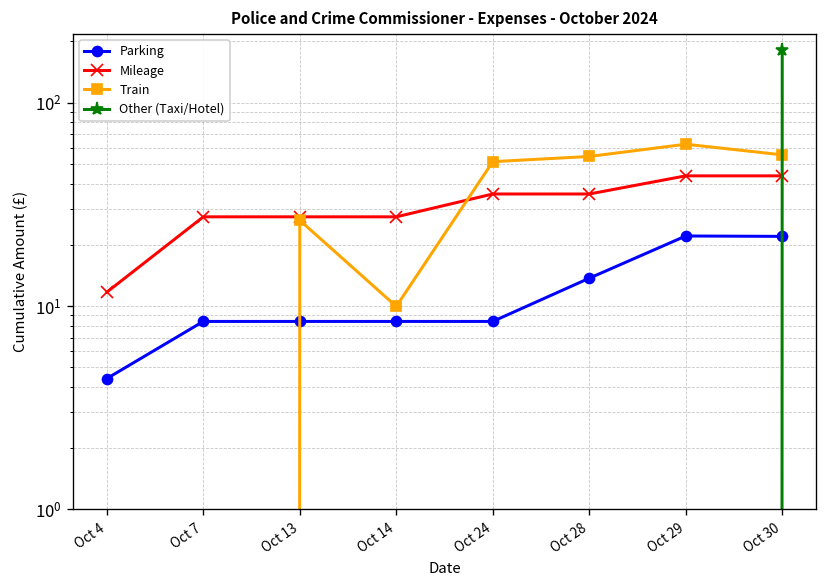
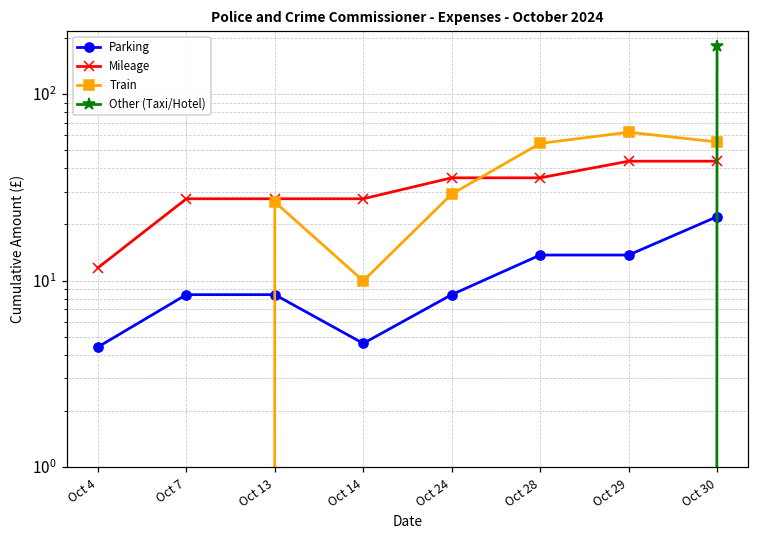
  {
    "Parking": {
      "Oct 4": 4.4,
      "Oct 7": 8,
      "Oct 13": 8,
-     "Oct 14": 8,
+     "Oct 14": 4.6,
      "Oct 24": 8,
      "Oct 28": 14,
-     "Oct 29": 22,
+     "Oct 29": 14,
      "Oct 30": 22
    },
    "Mileage": {
      "Oct 4": 12,
      "Oct 7": 27,
      "Oct 13": 27,
      "Oct 14": 27,
      "Oct 24": 36,
      "Oct 28": 36,
      "Oct 29": 44,
      "Oct 30": 44
    },
    "Train": {
      "Oct 13": 26,
      "Oct 14": 10,
-     "Oct 24": 51,
+     "Oct 24": 29,
      "Oct 28": 54,
      "Oct 29": 62,
      "Oct 30": 55
    },
    "Other (Taxi/Hotel)": {
      "Oct 30": 180
    }
  }
